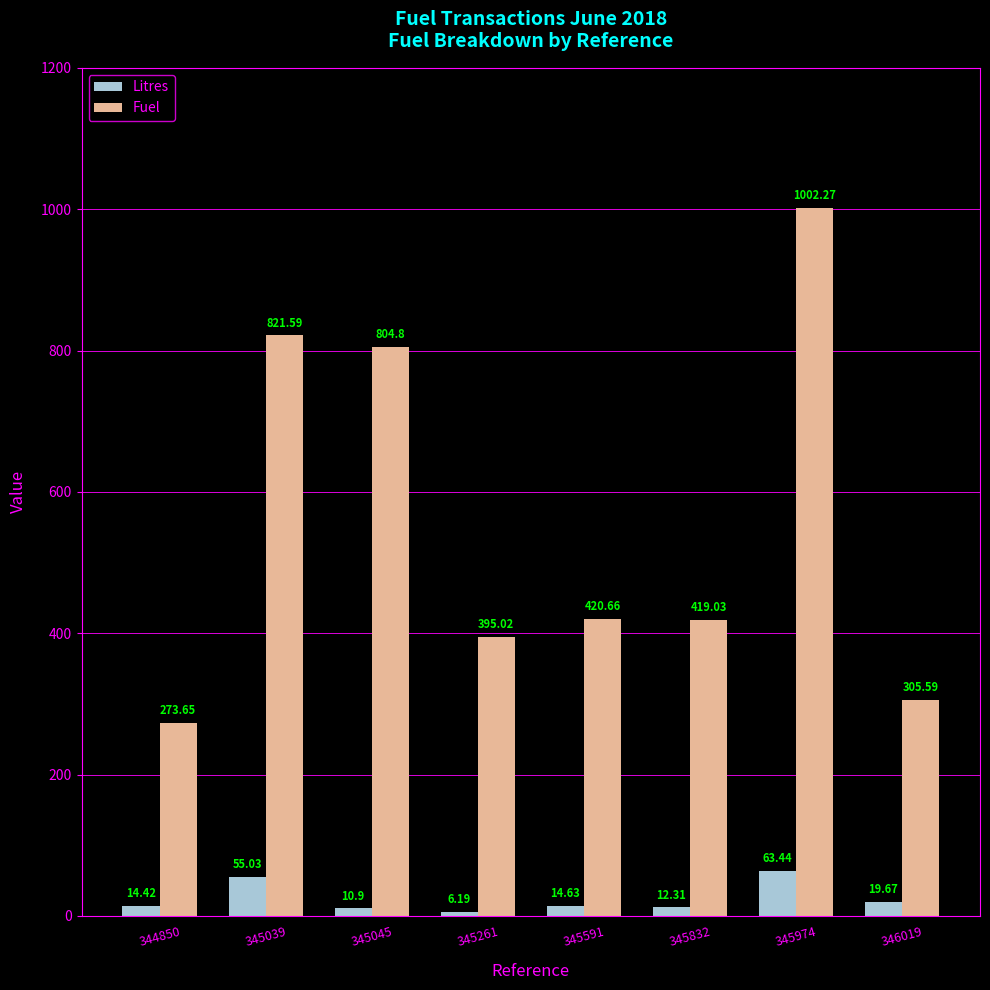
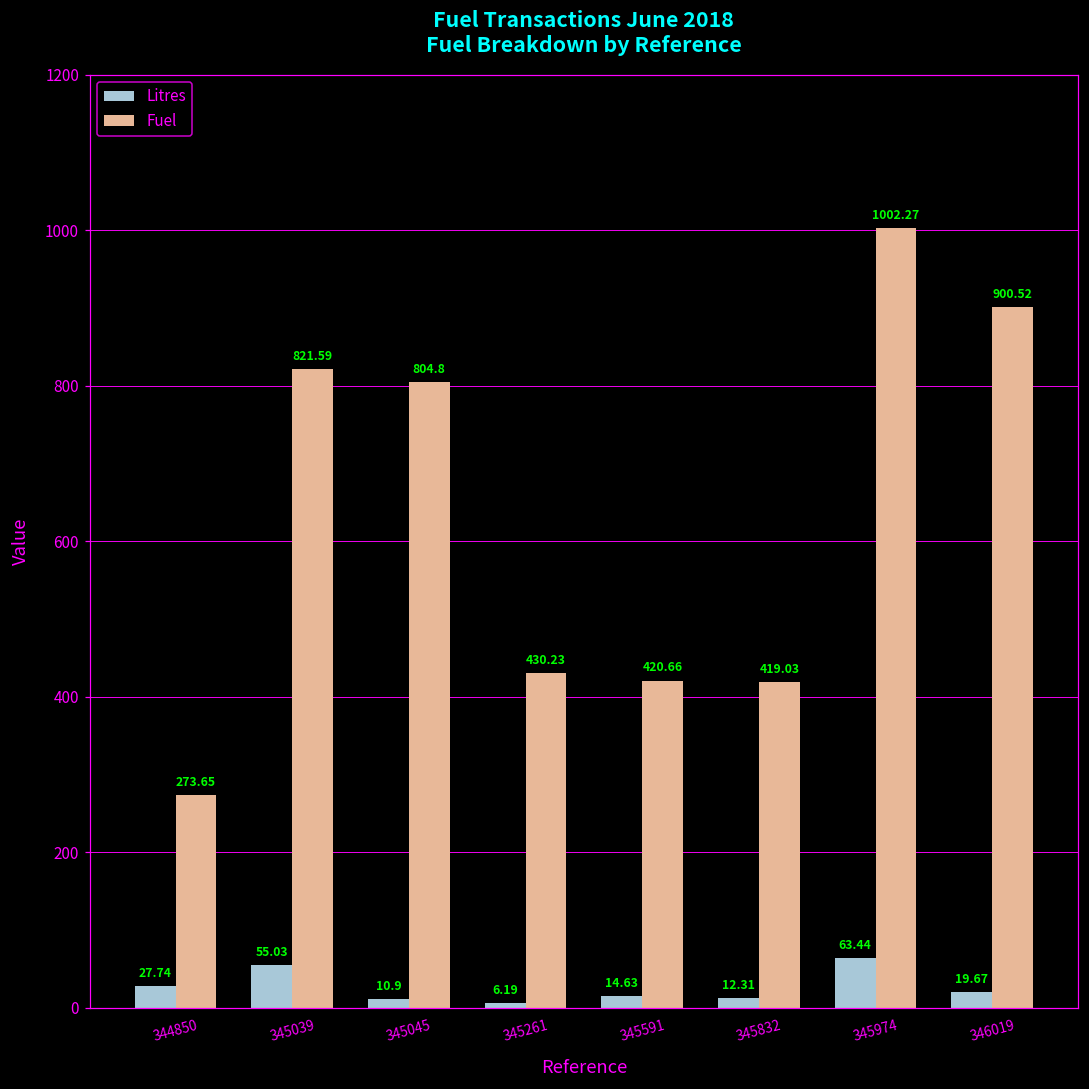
  {
    "Litres": {
-     "344850": 14.42,
+     "344850": 27.74,
      "345039": 55.03,
      "345045": 10.9,
      "345261": 6.19,
      "345591": 14.63,
      "345832": 12.31,
      "345974": 63.44,
      "346019": 19.67
    },
    "Fuel": {
      "344850": 273.65,
      "345039": 821.59,
      "345045": 804.8,
-     "345261": 395.02,
+     "345261": 430.23,
      "345591": 420.66,
      "345832": 419.03,
      "345974": 1002.27,
-     "346019": 305.59
+     "346019": 900.52
    }
  }
